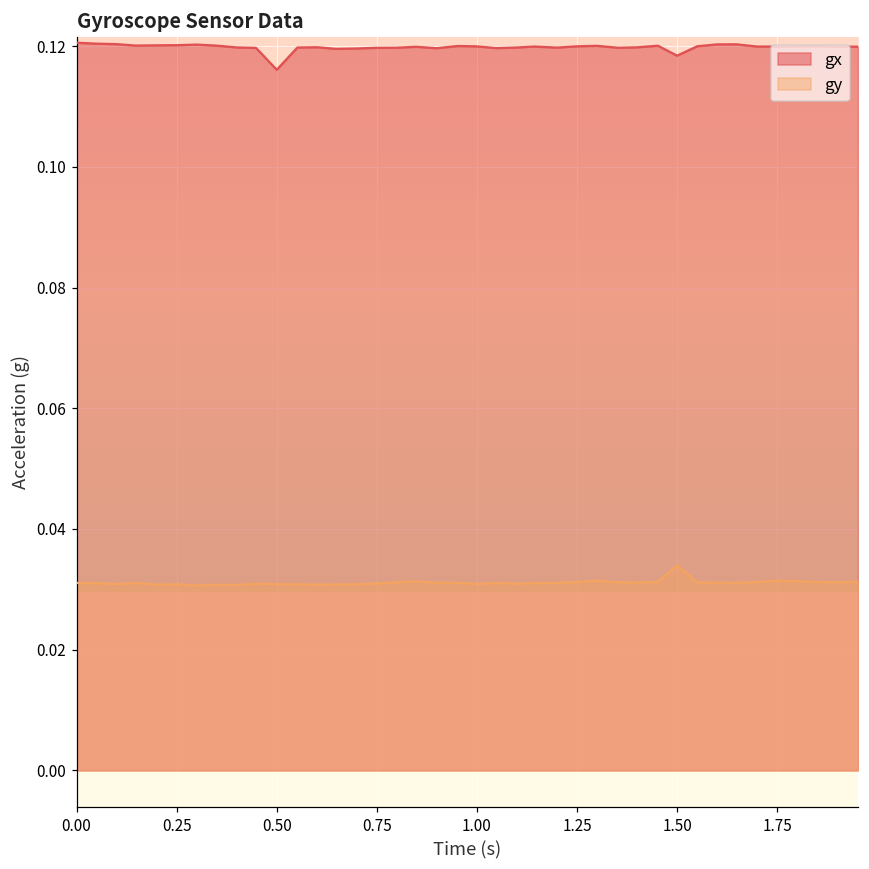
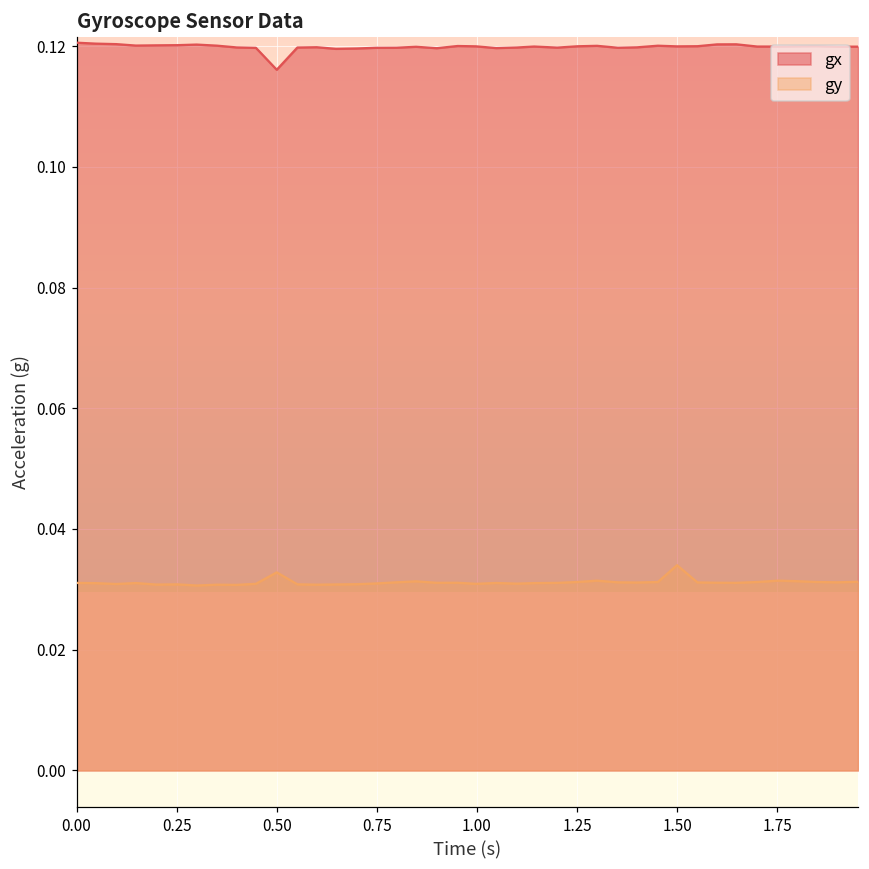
  {
    "gx": {
      "0.00": 0.121,
      "0.50": 0.116,
-     "1.50": 0.118
+     "1.50": 0.120
    },
    "gy": {
      "0.00": 0.031,
-     "0.50": 0.031,
+     "0.50": 0.033,
      "1.50": 0.034
    }
  }
